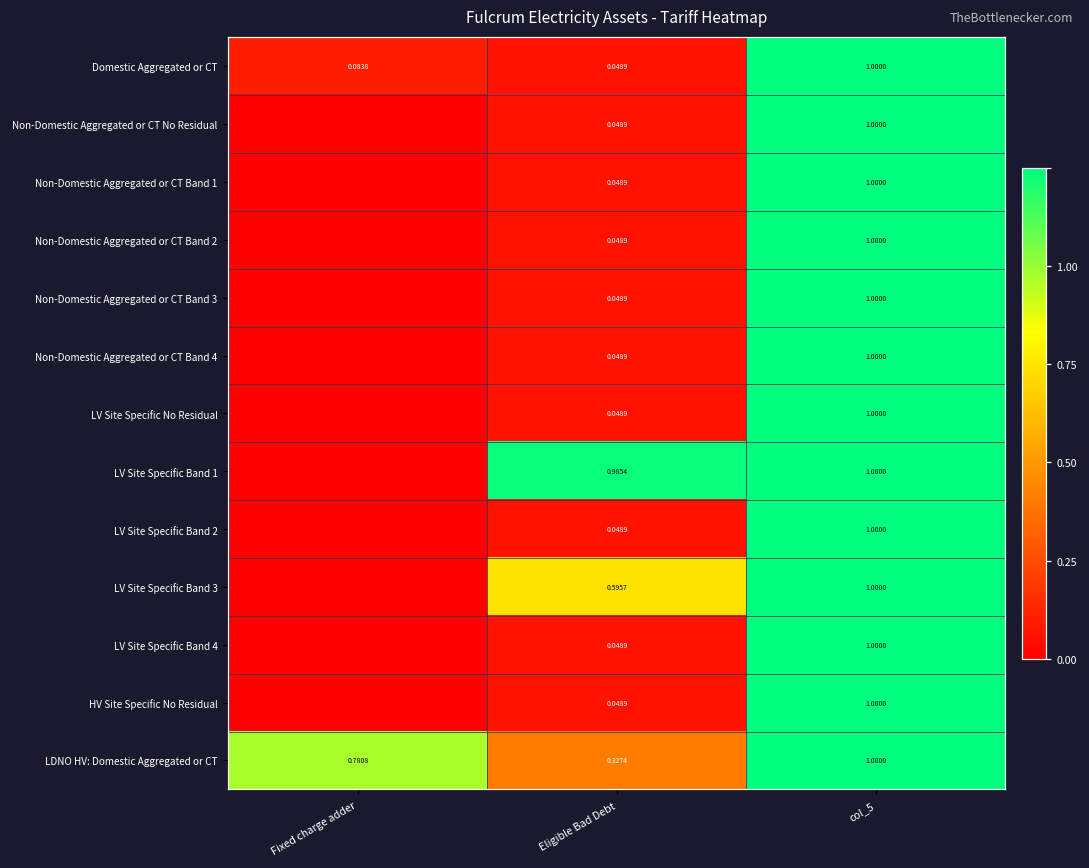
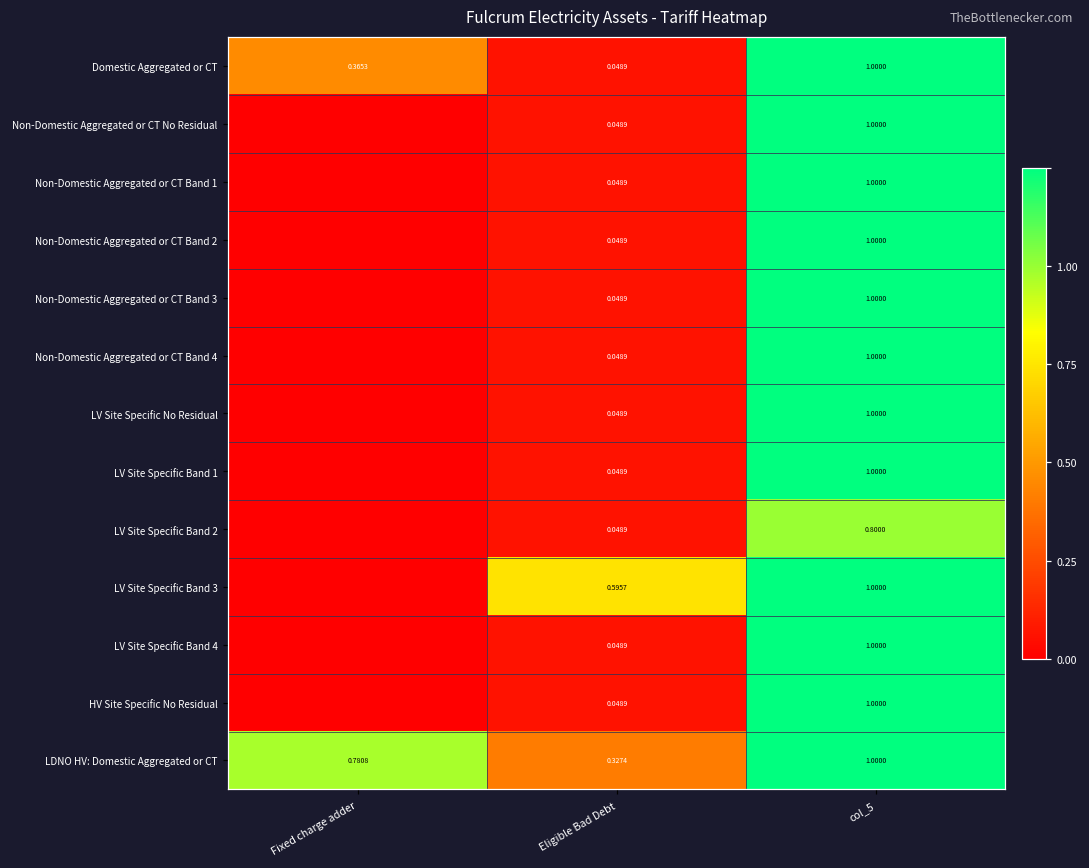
  {
    "Domestic Aggregated or CT": {
-     "Fixed charge adder": 0.0838,
+     "Fixed charge adder": 0.3653,
      "Eligible Bad Debt": 0.0489,
      "col_5": 1.0000
    },
    "Non-Domestic Aggregated or CT No Residual": {
      "Eligible Bad Debt": 0.0489,
      "col_5": 1.0000
    },
    "Non-Domestic Aggregated or CT Band 1": {
      "Eligible Bad Debt": 0.0489,
      "col_5": 1.0000
    },
    "Non-Domestic Aggregated or CT Band 2": {
      "Eligible Bad Debt": 0.0489,
      "col_5": 1.0000
    },
    "Non-Domestic Aggregated or CT Band 3": {
      "Eligible Bad Debt": 0.0489,
      "col_5": 1.0000
    },
    "Non-Domestic Aggregated or CT Band 4": {
      "Eligible Bad Debt": 0.0489,
      "col_5": 1.0000
    },
    "LV Site Specific No Residual": {
      "Eligible Bad Debt": 0.0489,
      "col_5": 1.0000
    },
    "LV Site Specific Band 1": {
-     "Eligible Bad Debt": 0.9854,
+     "Eligible Bad Debt": 0.0489,
      "col_5": 1.0000
    },
    "LV Site Specific Band 2": {
      "Eligible Bad Debt": 0.0489,
-     "col_5": 1.0000
+     "col_5": 0.8000
    },
    "LV Site Specific Band 3": {
      "Eligible Bad Debt": 0.5957,
      "col_5": 1.0000
    },
    "LV Site Specific Band 4": {
      "Eligible Bad Debt": 0.0489,
      "col_5": 1.0000
    },
    "HV Site Specific No Residual": {
      "Eligible Bad Debt": 0.0489,
      "col_5": 1.0000
    },
    "LDNO HV: Domestic Aggregated or CT": {
      "Fixed charge adder": 0.7808,
      "Eligible Bad Debt": 0.3274,
      "col_5": 1.0000
    }
  }
